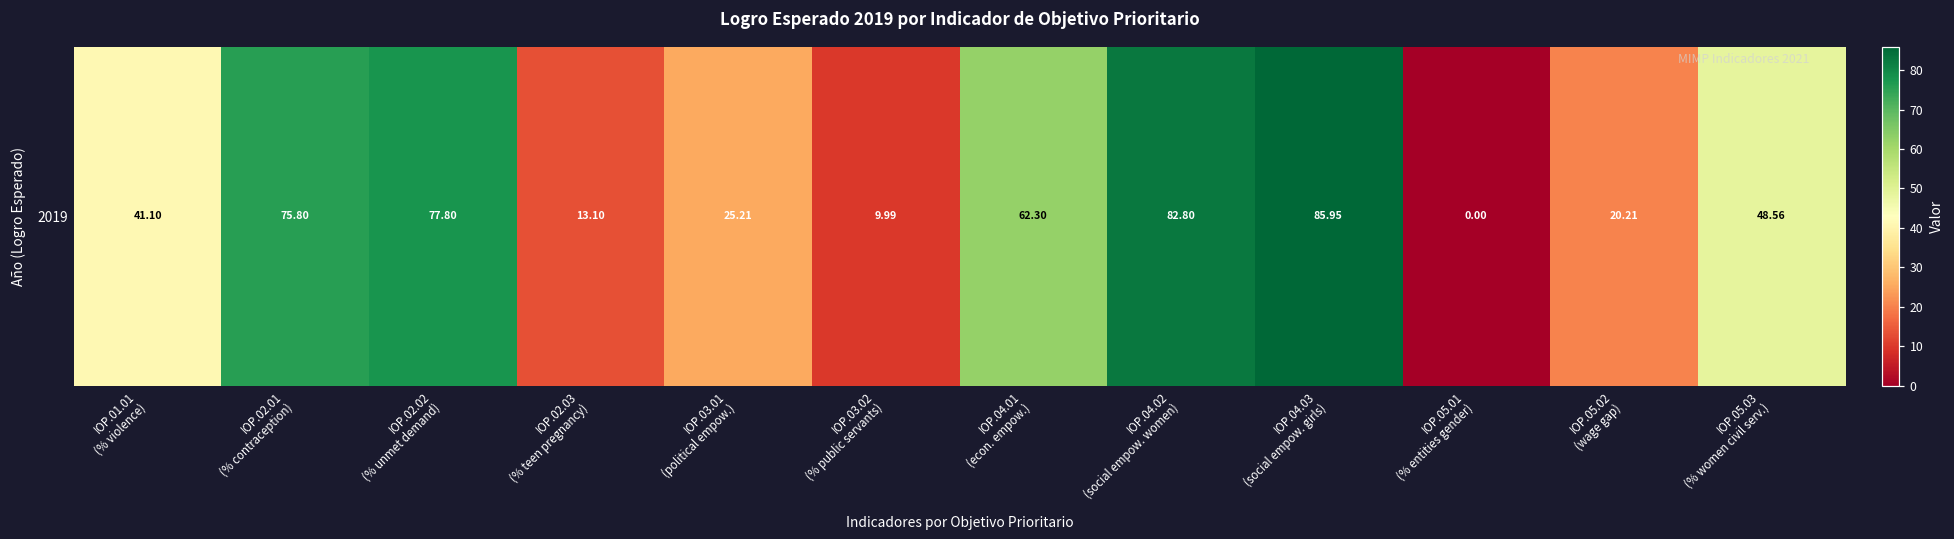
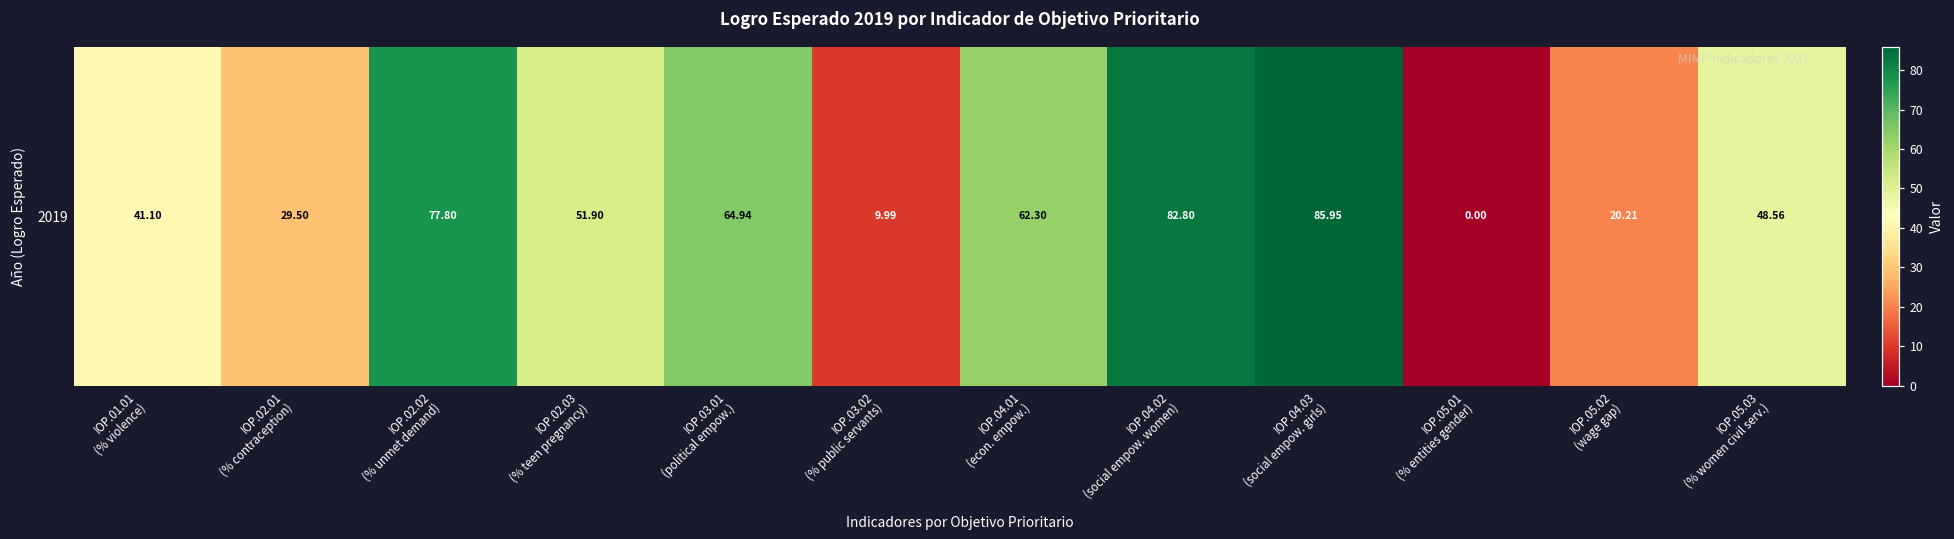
  {
    "2019": {
      "IOP.01.01 (% violence)": 41.10,
-     "IOP.02.01 (% contraception)": 75.80,
+     "IOP.02.01 (% contraception)": 29.50,
      "IOP.02.02 (% unmet demand)": 77.80,
-     "IOP.02.03 (% teen pregnancy)": 13.10,
-     "IOP.03.01 (political empow.)": 25.21,
+     "IOP.02.03 (% teen pregnancy)": 51.90,
+     "IOP.03.01 (political empow.)": 64.94,
      "IOP.03.02 (% public servants)": 9.99,
      "IOP.04.01 (econ. empow.)": 62.30,
      "IOP.04.02 (social empow. women)": 82.80,
      "IOP.04.03 (social empow. girls)": 85.95,
      "IOP.05.01 (% entities gender)": 0.00,
      "IOP.05.02 (wage gap)": 20.21
    }
  }
